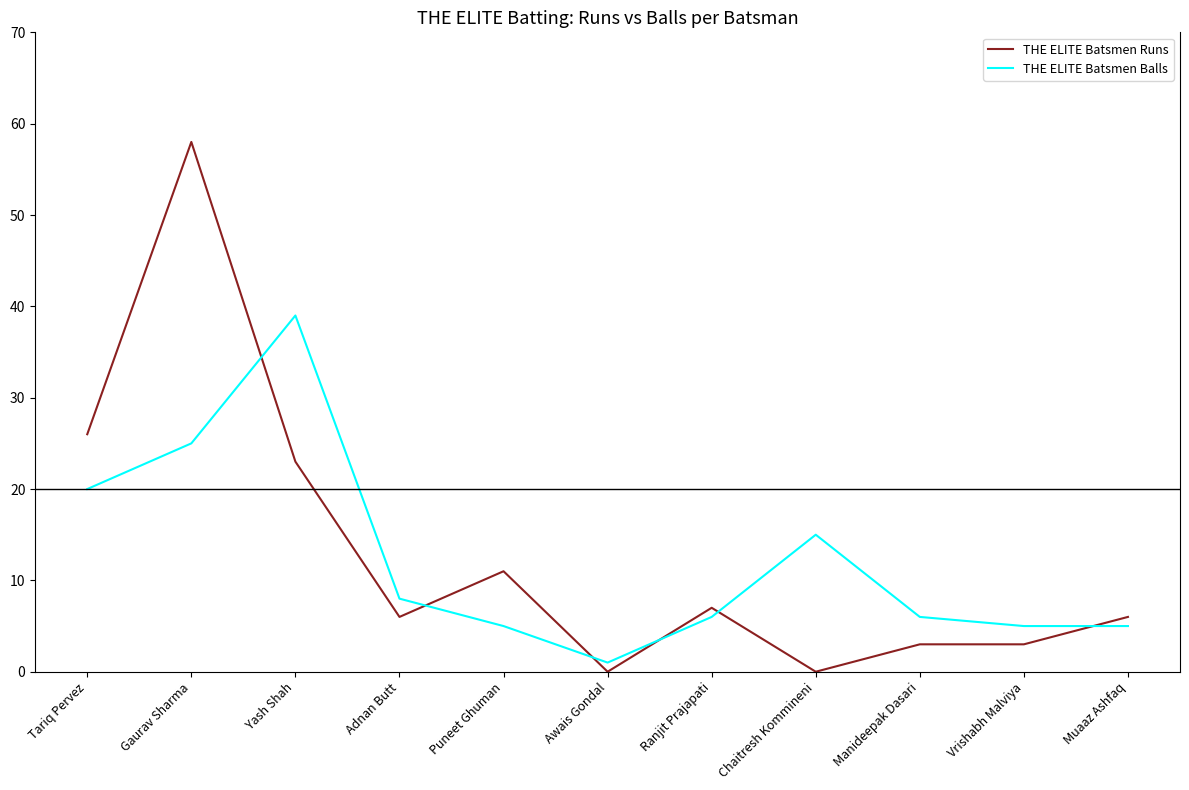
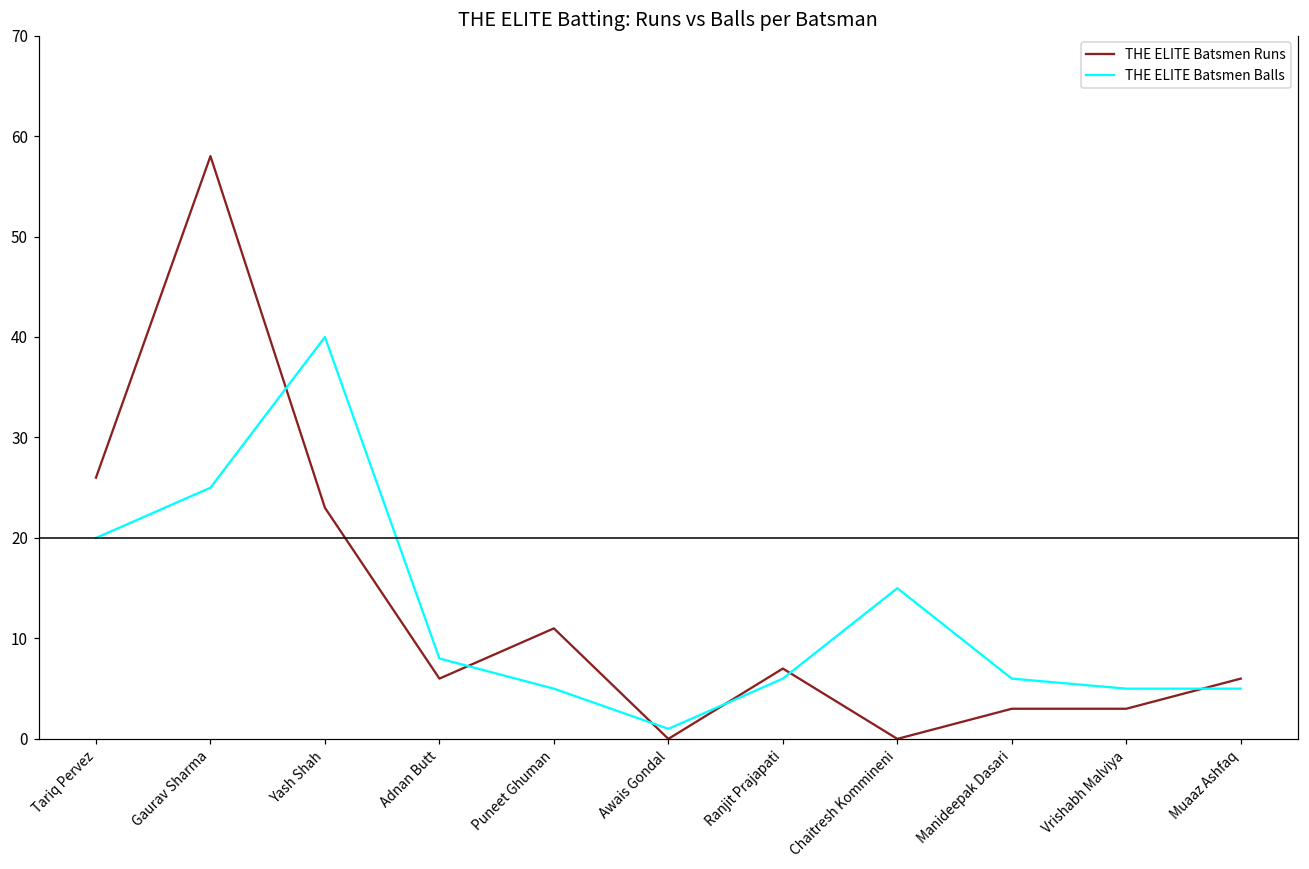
  {
    "THE ELITE Batsmen Runs": {
      "Tariq Pervez": 26,
      "Gaurav Sharma": 58,
      "Yash Shah": 23,
      "Adnan Butt": 6,
      "Puneet Ghuman": 11,
      "Awais Gondal": 0,
      "Ranjit Prajapati": 7,
      "Chaitresh Kommineni": 0,
      "Manideepak Dasari": 3,
      "Vrishabh Malviya": 3,
      "Muaaz Ashfaq": 6
    },
    "THE ELITE Batsmen Balls": {
      "Tariq Pervez": 20,
      "Gaurav Sharma": 25,
-     "Yash Shah": 39,
+     "Yash Shah": 40,
      "Adnan Butt": 8,
      "Puneet Ghuman": 5,
      "Awais Gondal": 1,
      "Ranjit Prajapati": 6,
      "Chaitresh Kommineni": 15,
      "Manideepak Dasari": 6,
      "Vrishabh Malviya": 5,
      "Muaaz Ashfaq": 5
    }
  }
